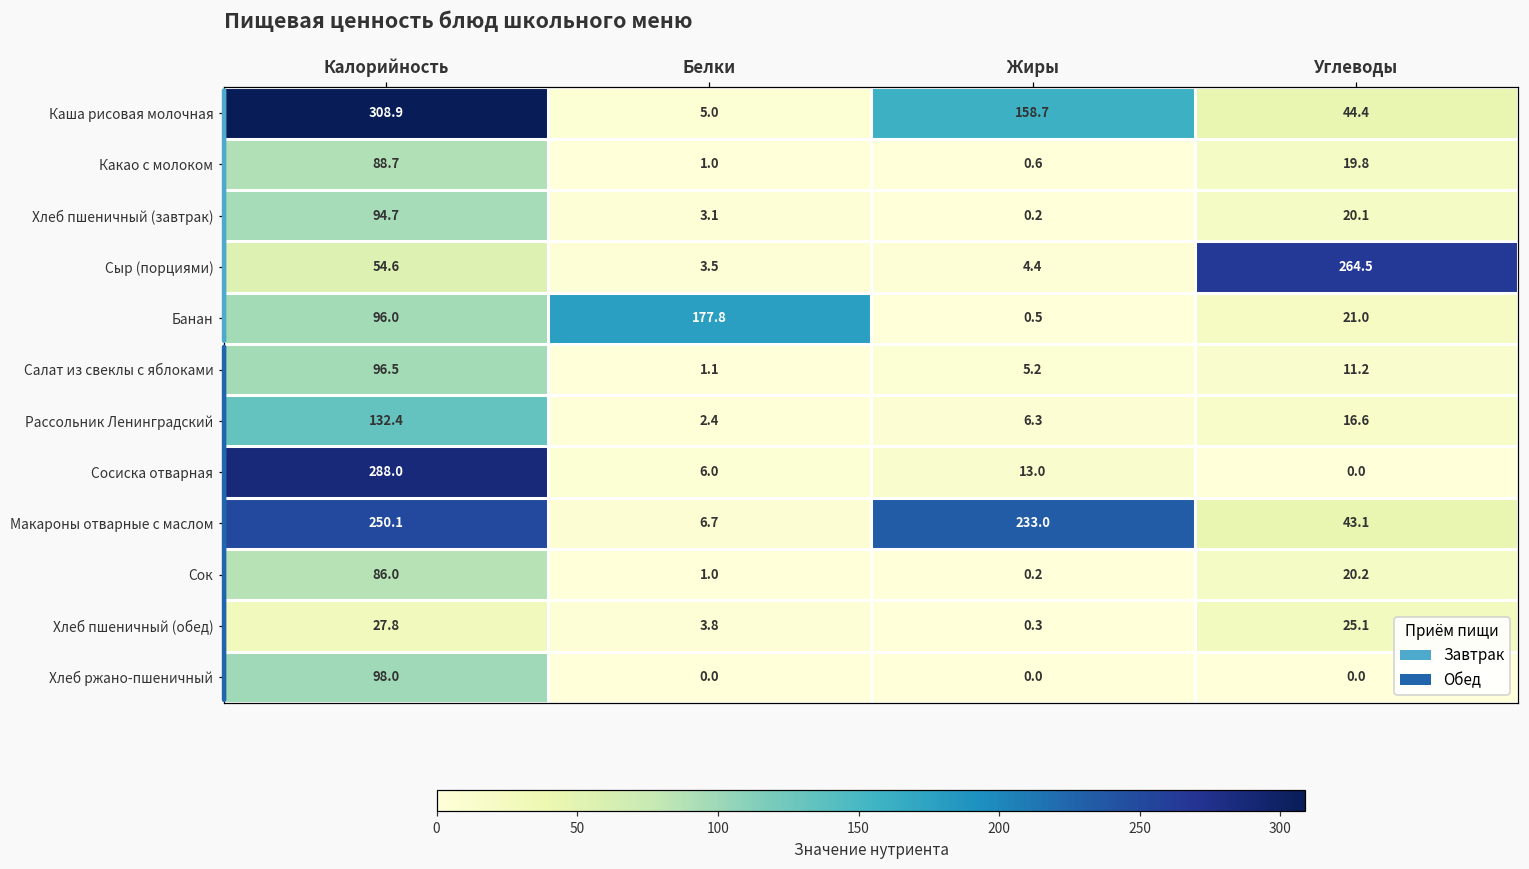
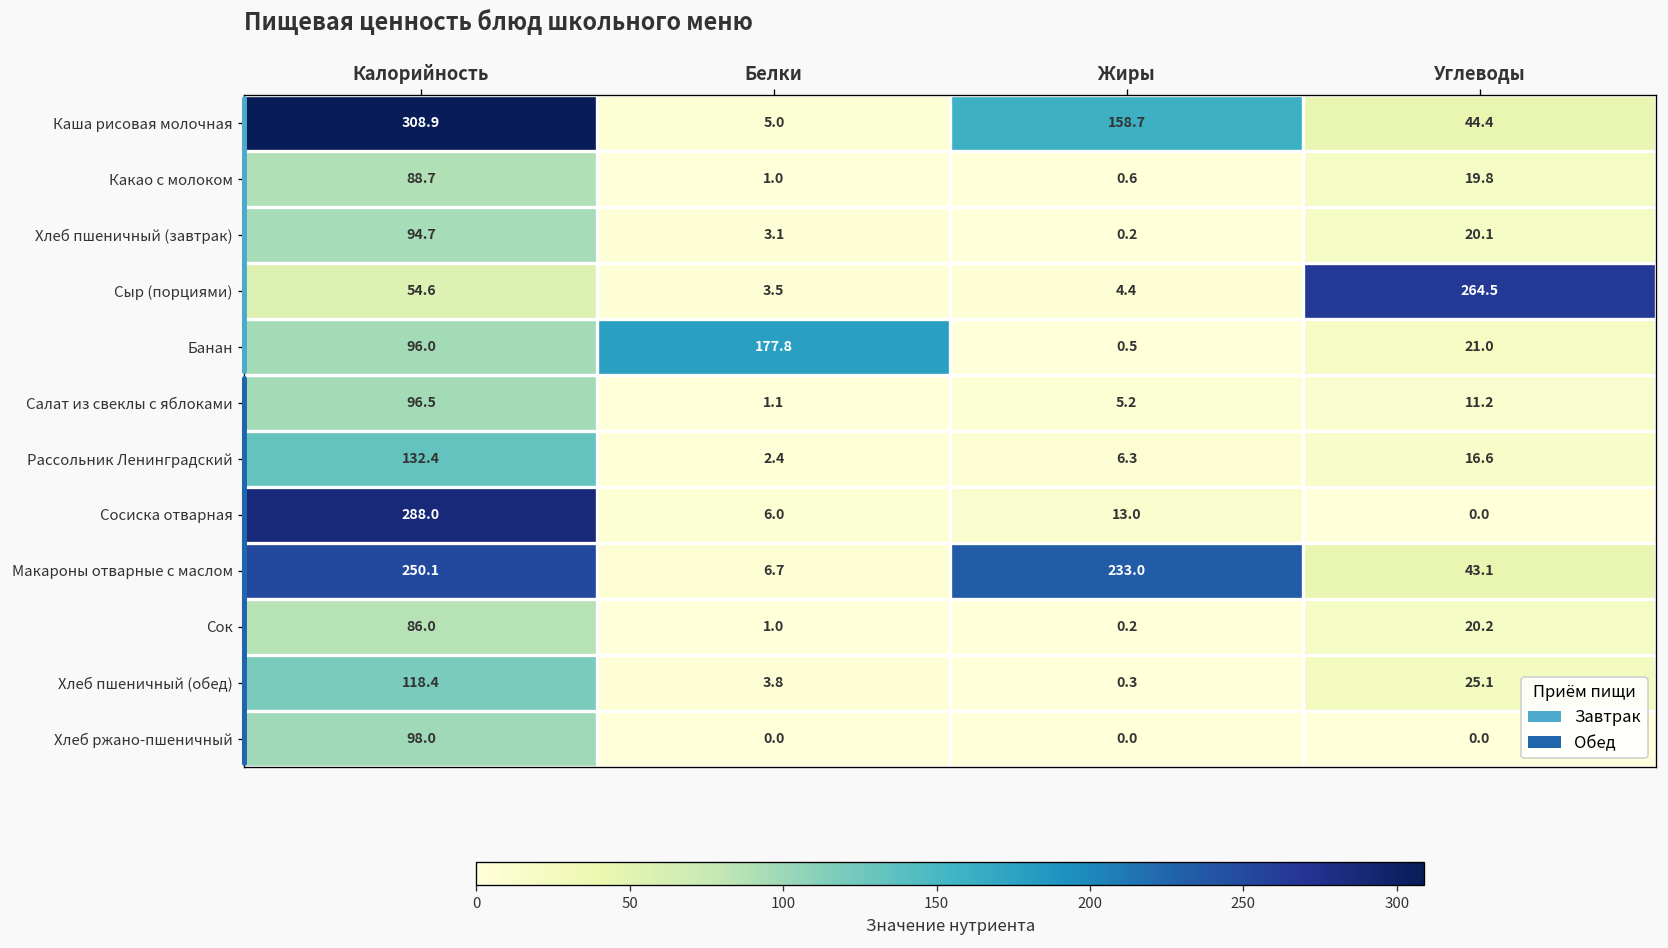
  {
    "Каша рисовая молочная": {
      "Калорийность": 308.9,
      "Белки": 5.0,
      "Жиры": 158.7,
      "Углеводы": 44.4
    },
    "Какао с молоком": {
      "Калорийность": 88.7,
      "Белки": 1.0,
      "Жиры": 0.6,
      "Углеводы": 19.8
    },
    "Хлеб пшеничный (завтрак)": {
      "Калорийность": 94.7,
      "Белки": 3.1,
      "Жиры": 0.2,
      "Углеводы": 20.1
    },
    "Сыр (порциями)": {
      "Калорийность": 54.6,
      "Белки": 3.5,
      "Жиры": 4.4,
      "Углеводы": 264.5
    },
    "Банан": {
      "Калорийность": 96.0,
      "Белки": 177.8,
      "Жиры": 0.5,
      "Углеводы": 21.0
    },
    "Салат из свеклы с яблоками": {
      "Калорийность": 96.5,
      "Белки": 1.1,
      "Жиры": 5.2,
      "Углеводы": 11.2
    },
    "Рассольник Ленинградский": {
      "Калорийность": 132.4,
      "Белки": 2.4,
      "Жиры": 6.3,
      "Углеводы": 16.6
    },
    "Сосиска отварная": {
      "Калорийность": 288.0,
      "Белки": 6.0,
      "Жиры": 13.0,
      "Углеводы": 0.0
    },
    "Макароны отварные с маслом": {
      "Калорийность": 250.1,
      "Белки": 6.7,
      "Жиры": 233.0,
      "Углеводы": 43.1
    },
    "Сок": {
      "Калорийность": 86.0,
      "Белки": 1.0,
      "Жиры": 0.2,
      "Углеводы": 20.2
    },
    "Хлеб пшеничный (обед)": {
-     "Калорийность": 27.8,
+     "Калорийность": 118.4,
      "Белки": 3.8,
      "Жиры": 0.3,
      "Углеводы": 25.1
    },
    "Хлеб ржано-пшеничный": {
      "Калорийность": 98.0,
      "Белки": 0.0,
      "Жиры": 0.0,
      "Углеводы": 0.0
    }
  }
